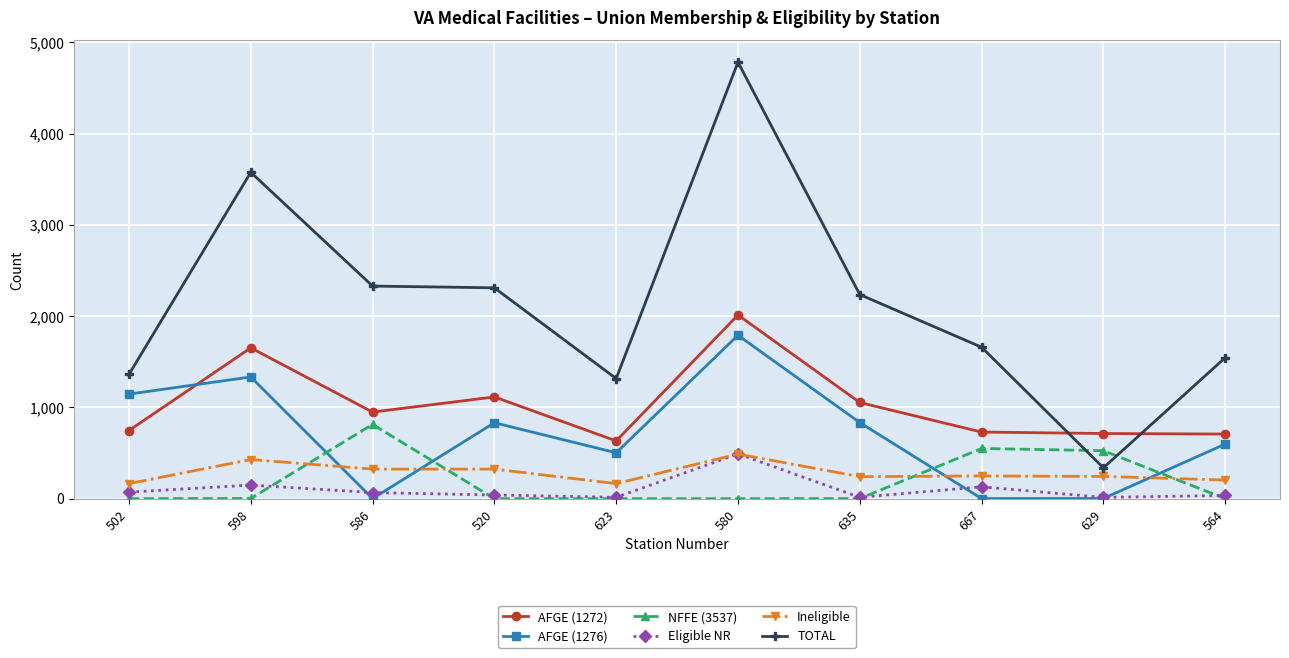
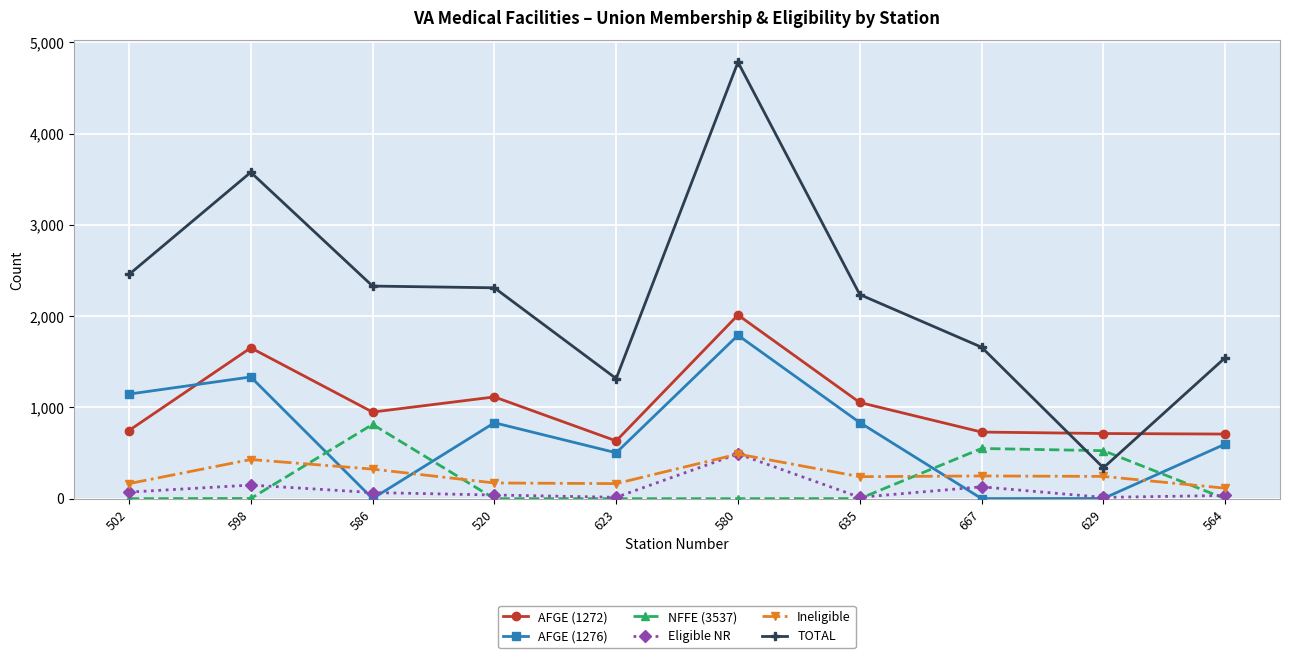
  {
    "AFGE (1272)": {
      "502": "700",
      "598": "1,700",
      "586": "900",
      "520": "1,100",
      "623": "600",
      "580": "2,000",
      "635": "1,100",
      "667": "700",
      "629": "700",
      "564": "700"
    },
    "AFGE (1276)": {
      "502": "1,100",
      "598": "1,300",
      "586": "0",
      "520": "800",
      "623": "500",
      "580": "1,800",
      "635": "800",
      "667": "0",
      "564": "600"
    },
    "NFFE (3537)": {
      "502": "0",
      "598": "0",
      "586": "800",
      "520": "0",
      "580": "0",
      "667": "600",
      "629": "500",
      "564": "0"
    },
    "Eligible NR": {
      "502": "100",
      "598": "100",
      "586": "100",
      "520": "0",
      "667": "100",
      "564": "0"
    },
    "Ineligible": {
      "502": "200",
      "598": "400",
      "586": "300",
-     "520": "300",
+     "520": "200",
      "623": "200",
      "635": "200",
      "667": "200",
      "629": "200",
-     "564": "200"
+     "564": "100"
    },
    "TOTAL": {
-     "502": "1,400",
+     "502": "2,500",
      "598": "3,600",
      "586": "2,300",
      "520": "2,300",
      "623": "1,300",
      "580": "4,800",
      "635": "2,200",
      "667": "1,700",
      "629": "300",
      "564": "1,500"
    }
  }
